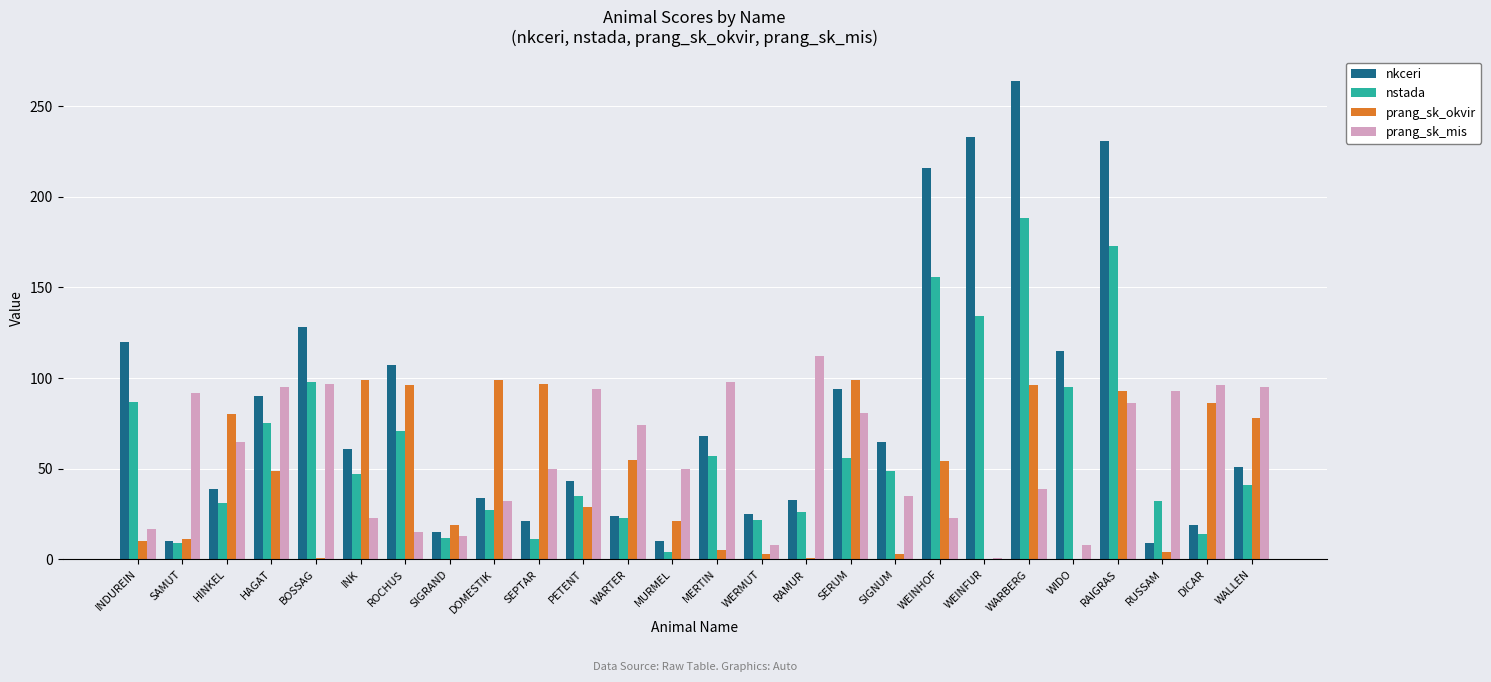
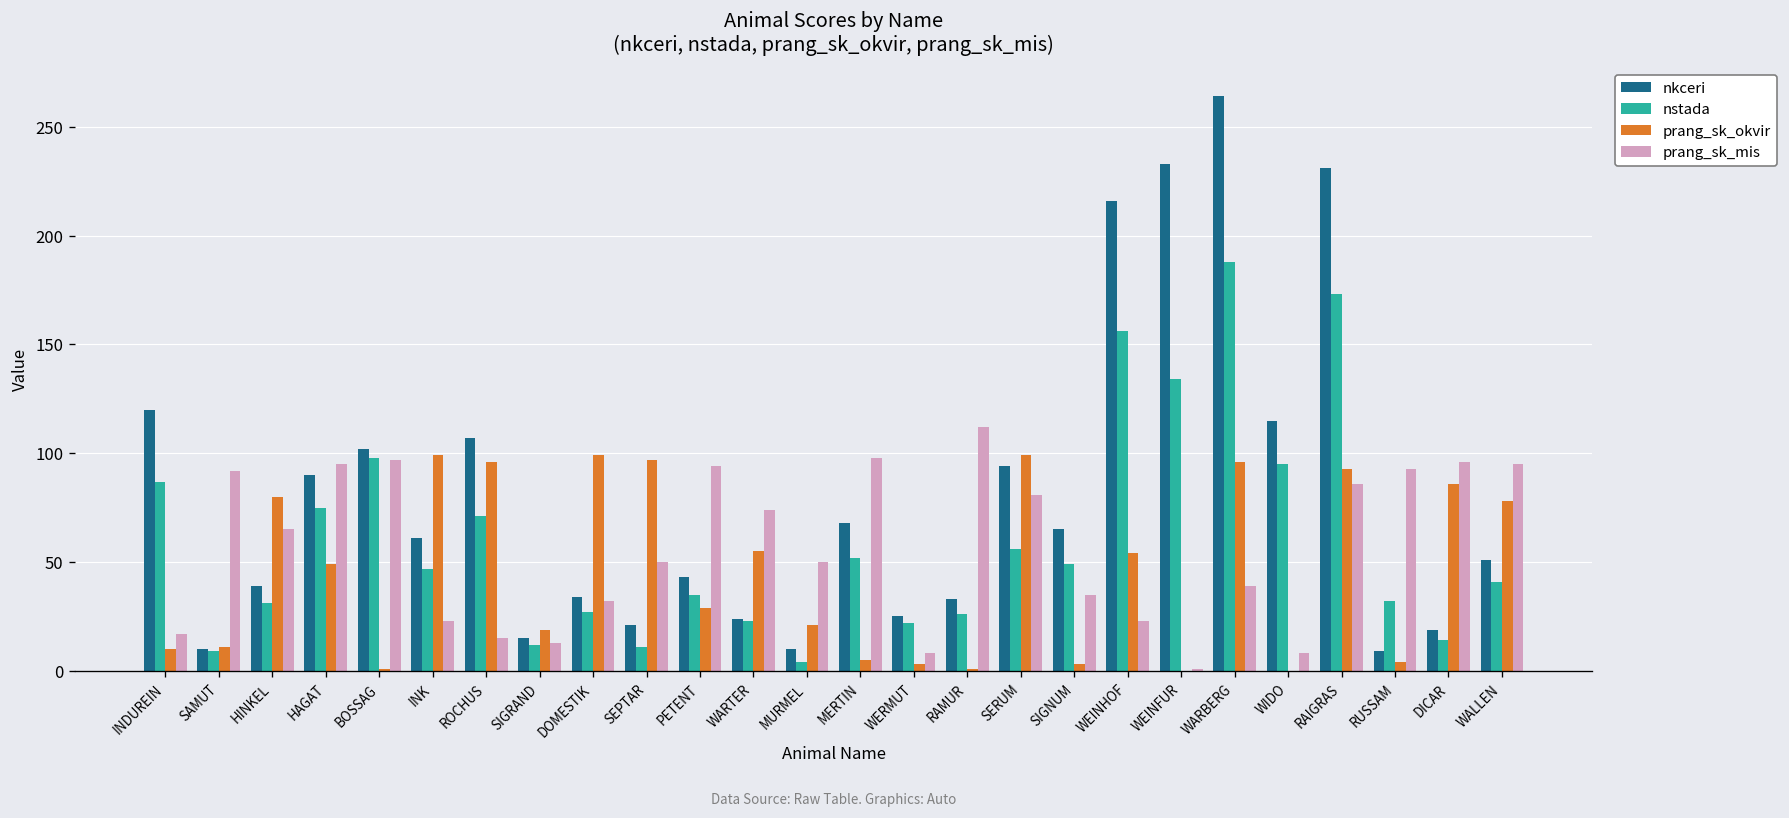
  {
    "nkceri": {
      "INDUREIN": 120,
      "SAMUT": 10,
      "HINKEL": 39,
      "HAGAT": 90,
-     "BOSSAG": 128,
+     "BOSSAG": 102,
      "INK": 61,
      "ROCHUS": 107,
      "SIGRAND": 15,
      "DOMESTIK": 34,
      "SEPTAR": 21,
      "PETENT": 43,
      "WARTER": 24,
      "MURMEL": 10,
      "MERTIN": 68,
      "WERMUT": 25,
      "RAMUR": 33,
      "SERUM": 94,
      "SIGNUM": 65,
      "WEINHOF": 216,
      "WEINFUR": 233,
      "WARBERG": 264,
      "WIDO": 115,
      "RAIGRAS": 231,
      "RUSSAM": 9,
      "DICAR": 19,
      "WALLEN": 51
    },
    "nstada": {
      "INDUREIN": 87,
      "SAMUT": 9,
      "HINKEL": 31,
      "HAGAT": 75,
      "BOSSAG": 98,
      "INK": 47,
      "ROCHUS": 71,
      "SIGRAND": 12,
      "DOMESTIK": 27,
      "SEPTAR": 11,
      "PETENT": 35,
      "WARTER": 23,
      "MURMEL": 4,
-     "MERTIN": 57,
+     "MERTIN": 52,
      "WERMUT": 22,
      "RAMUR": 26,
      "SERUM": 56,
      "SIGNUM": 49,
      "WEINHOF": 156,
      "WEINFUR": 134,
      "WARBERG": 188,
      "WIDO": 95,
      "RAIGRAS": 173,
      "RUSSAM": 32,
      "DICAR": 14,
      "WALLEN": 41
    },
    "prang_sk_okvir": {
      "INDUREIN": 10,
      "SAMUT": 11,
      "HINKEL": 80,
      "HAGAT": 49,
      "INK": 99,
      "ROCHUS": 96,
      "SIGRAND": 19,
      "DOMESTIK": 99,
      "SEPTAR": 97,
      "PETENT": 29,
      "WARTER": 55,
      "MURMEL": 21,
      "MERTIN": 5,
      "WERMUT": 3,
      "SERUM": 99,
      "SIGNUM": 3,
      "WEINHOF": 54,
      "WEINFUR": 0,
      "WARBERG": 96,
      "WIDO": 0,
      "RAIGRAS": 93,
      "RUSSAM": 4,
      "DICAR": 86,
      "WALLEN": 78
    },
    "prang_sk_mis": {
      "INDUREIN": 17,
      "SAMUT": 92,
      "HINKEL": 65,
      "HAGAT": 95,
      "BOSSAG": 97,
      "INK": 23,
      "ROCHUS": 15,
      "SIGRAND": 13,
      "DOMESTIK": 32,
      "SEPTAR": 50,
      "PETENT": 94,
      "WARTER": 74,
      "MURMEL": 50,
      "MERTIN": 98,
      "WERMUT": 8,
      "RAMUR": 112,
      "SERUM": 81,
      "SIGNUM": 35,
      "WEINHOF": 23,
      "WARBERG": 39,
      "WIDO": 8,
      "RAIGRAS": 86,
      "RUSSAM": 93,
      "DICAR": 96,
      "WALLEN": 95
    }
  }
